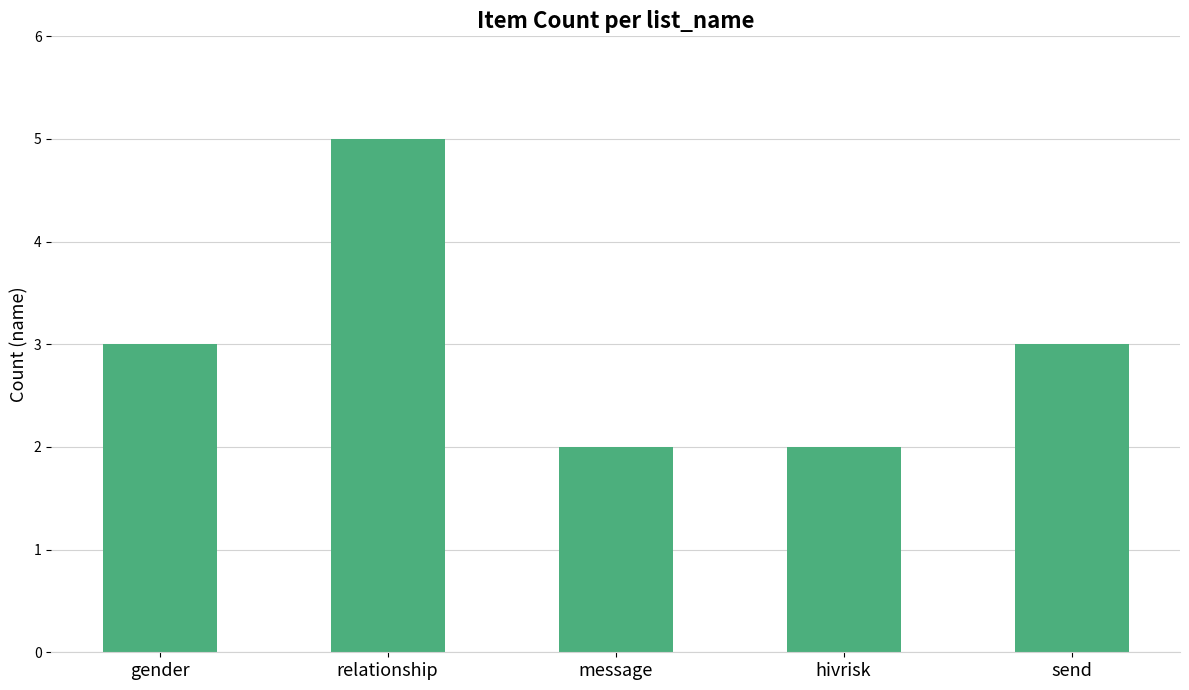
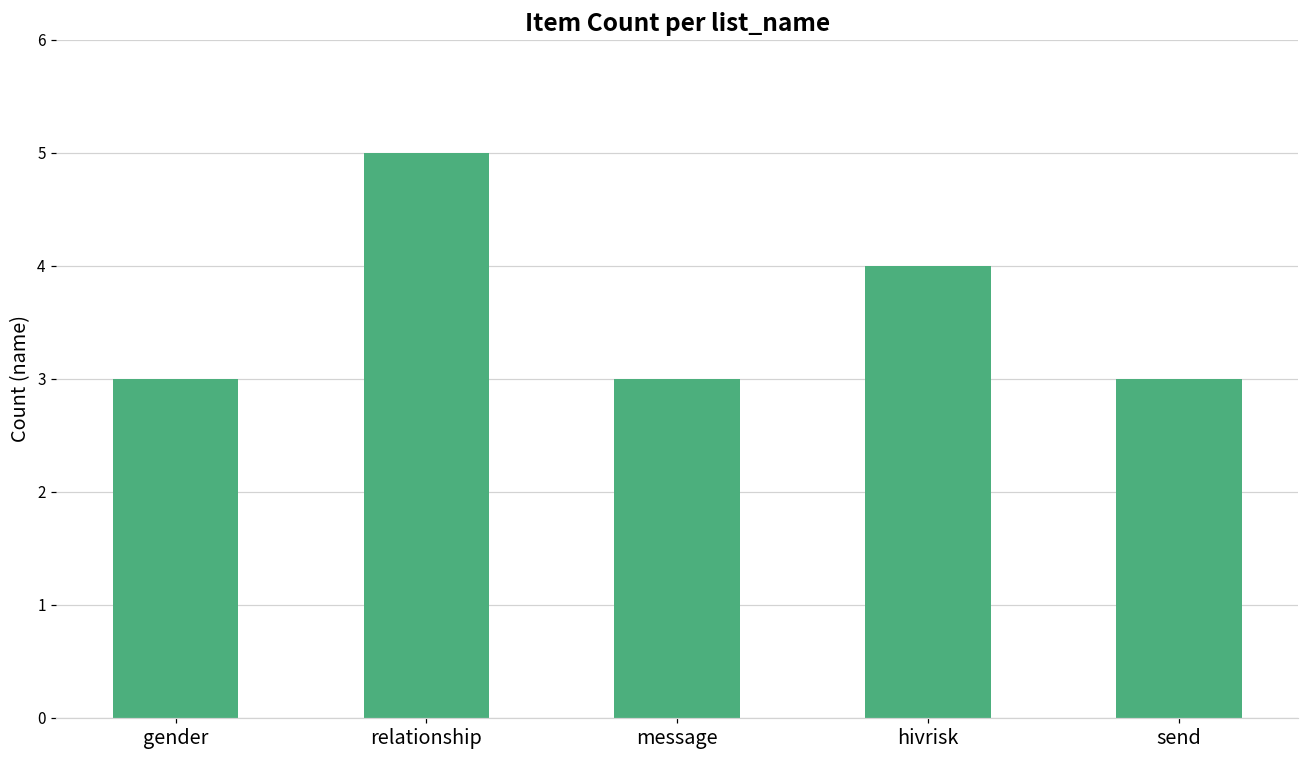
  {
    "gender": 3,
    "relationship": 5,
-   "message": 2,
-   "hivrisk": 2,
+   "message": 3,
+   "hivrisk": 4,
    "send": 3
  }
